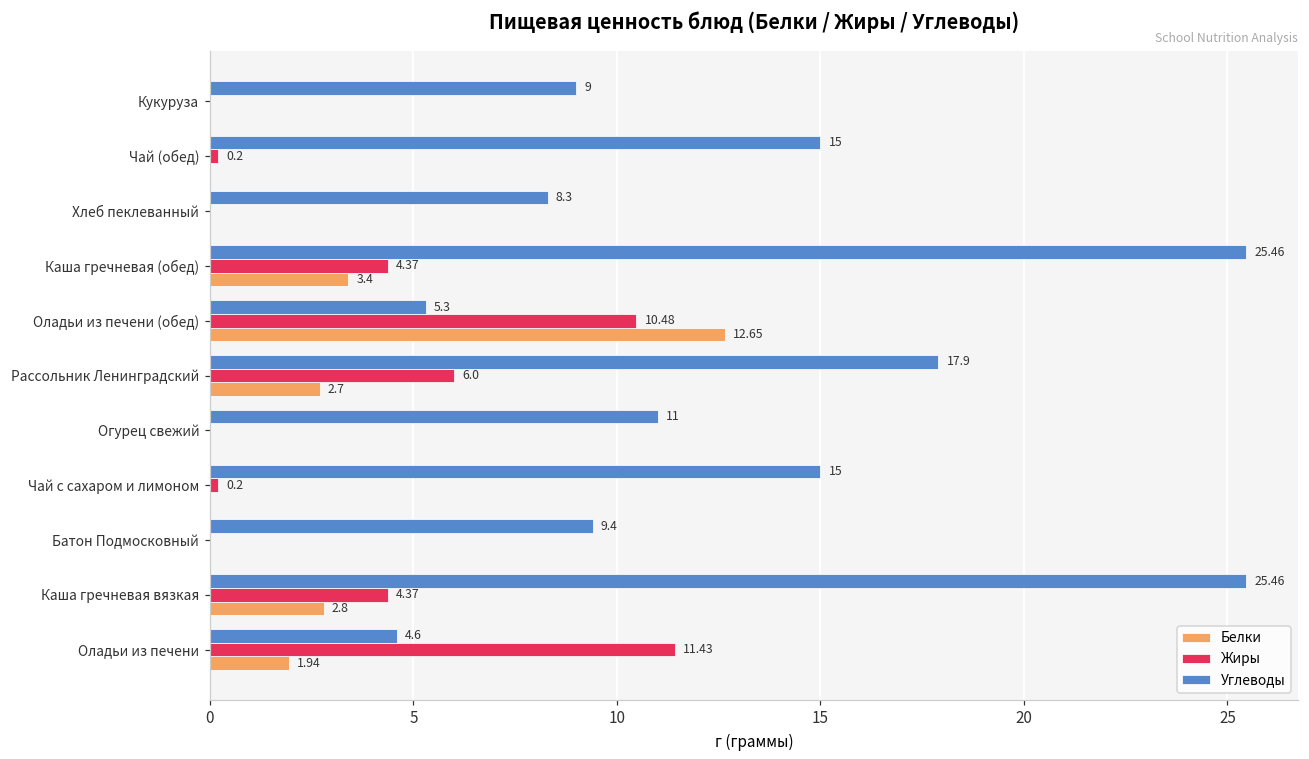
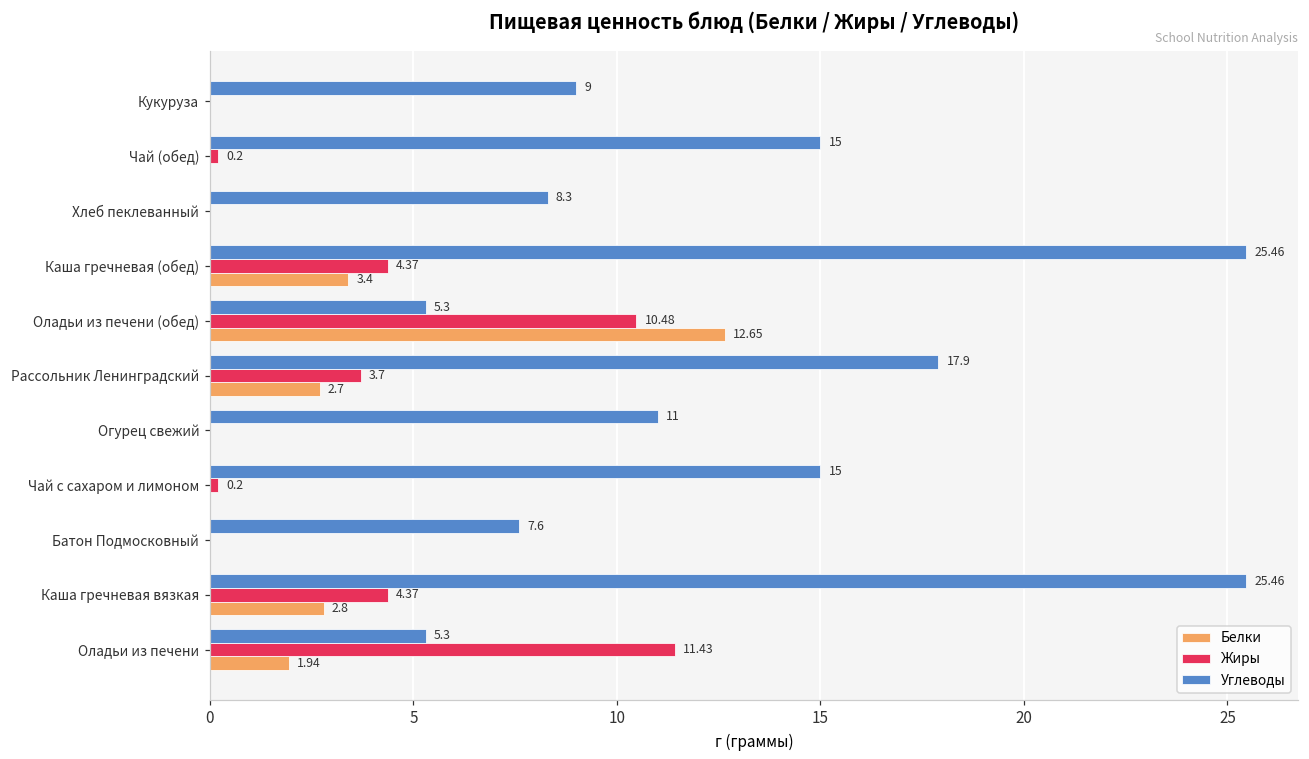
  {
    "Белки": {
      "Каша гречневая (обед)": 3.4,
      "Оладьи из печени (обед)": 12.65,
      "Рассольник Ленинградский": 2.7,
      "Каша гречневая вязкая": 2.8,
      "Оладьи из печени": 1.94
    },
    "Жиры": {
      "Чай (обед)": 0.2,
      "Каша гречневая (обед)": 4.37,
      "Оладьи из печени (обед)": 10.48,
-     "Рассольник Ленинградский": 6.0,
+     "Рассольник Ленинградский": 3.7,
      "Чай с сахаром и лимоном": 0.2,
      "Каша гречневая вязкая": 4.37,
      "Оладьи из печени": 11.43
    },
    "Углеводы": {
      "Кукуруза": 9,
      "Чай (обед)": 15,
      "Хлеб пеклеванный": 8.3,
      "Каша гречневая (обед)": 25.46,
      "Оладьи из печени (обед)": 5.3,
      "Рассольник Ленинградский": 17.9,
      "Огурец свежий": 11,
      "Чай с сахаром и лимоном": 15,
-     "Батон Подмосковный": 9.4,
+     "Батон Подмосковный": 7.6,
      "Каша гречневая вязкая": 25.46,
-     "Оладьи из печени": 4.6
+     "Оладьи из печени": 5.3
    }
  }
